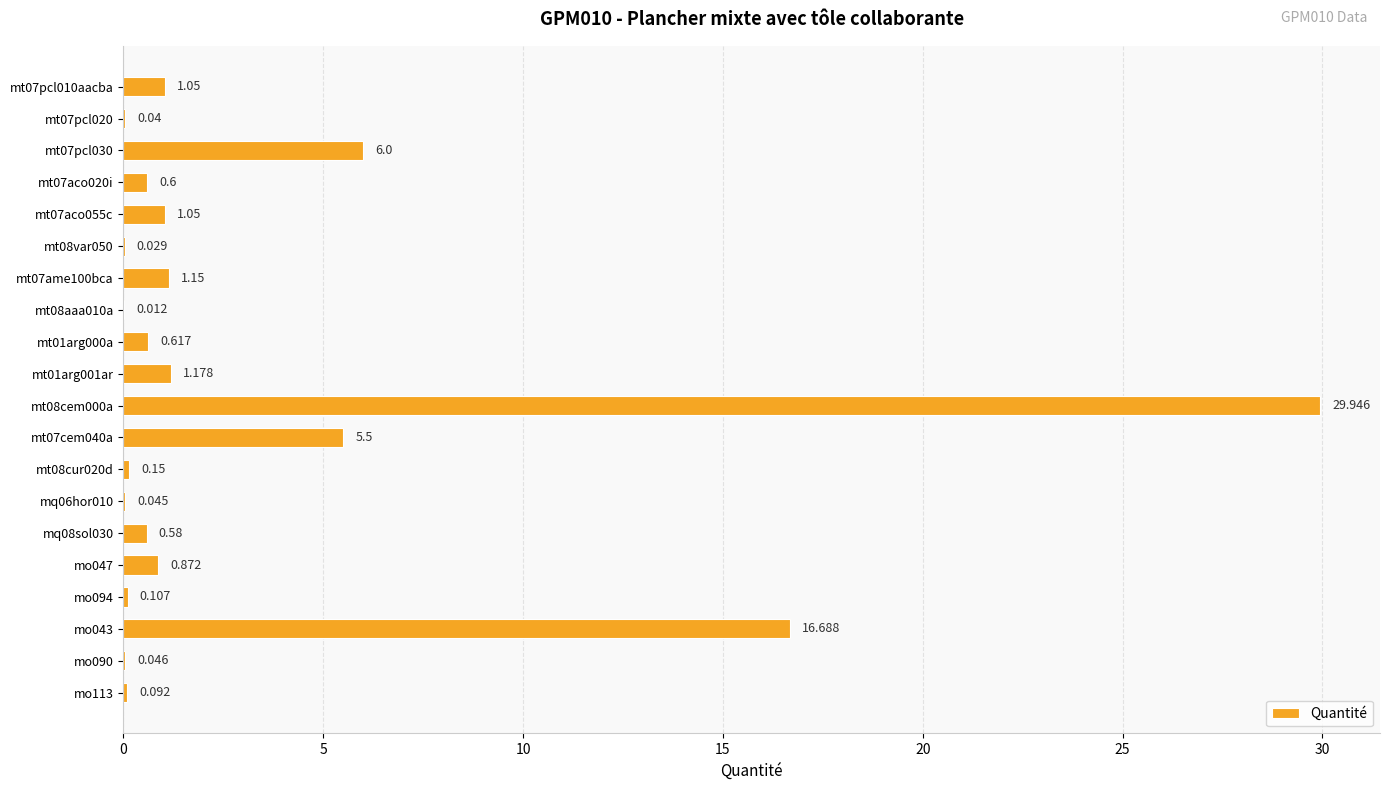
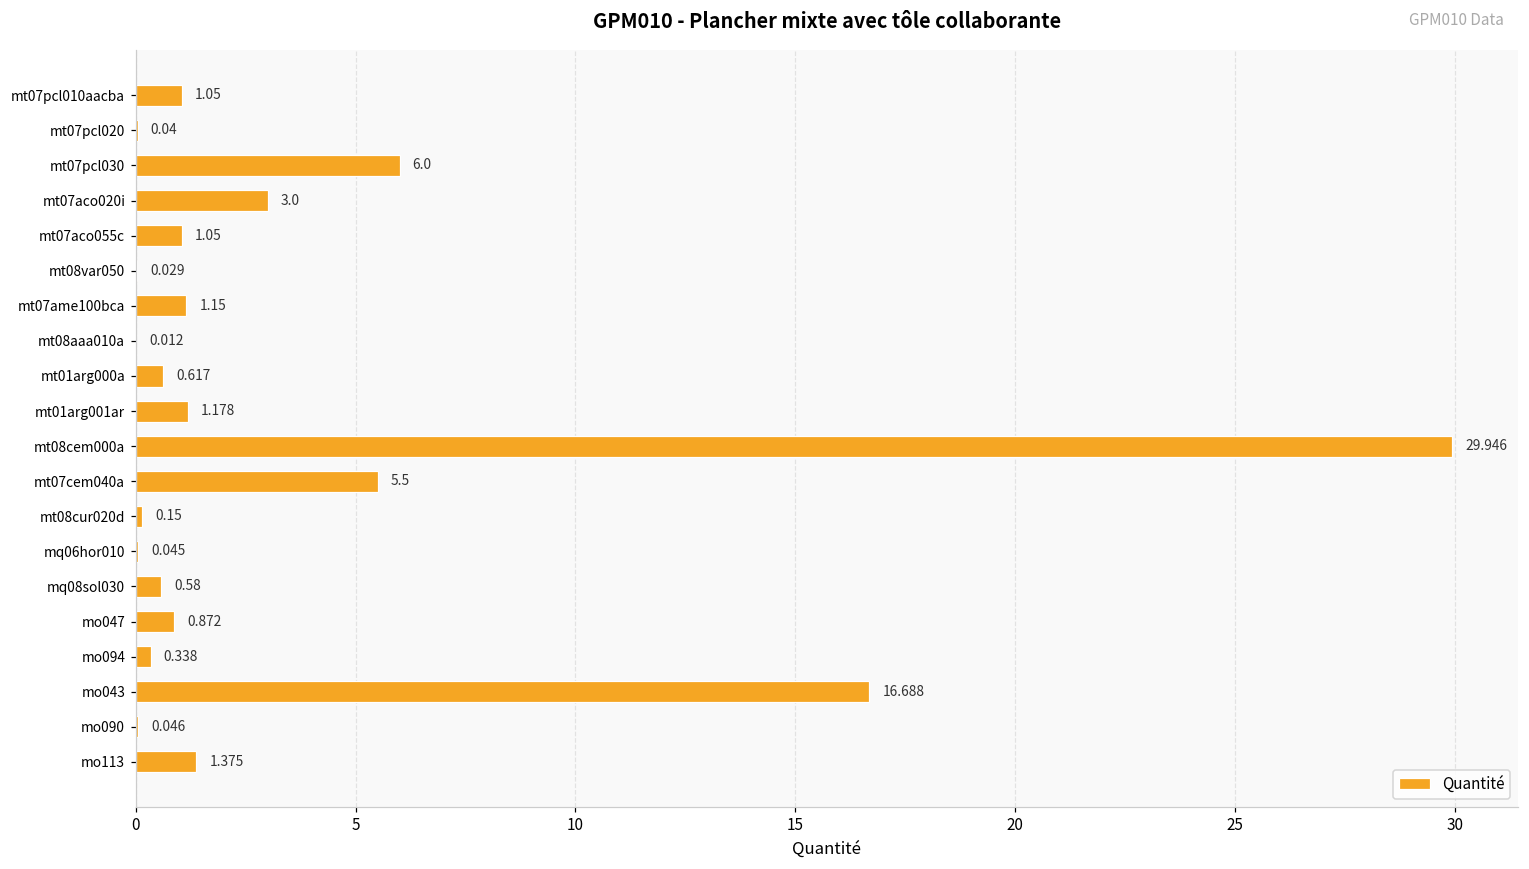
  {
    "mt07pcl010aacba": 1.05,
    "mt07pcl020": 0.04,
    "mt07pcl030": 6.0,
-   "mt07aco020i": 0.6,
+   "mt07aco020i": 3.0,
    "mt07aco055c": 1.05,
    "mt08var050": 0.029,
    "mt07ame100bca": 1.15,
    "mt08aaa010a": 0.012,
    "mt01arg000a": 0.617,
    "mt01arg001ar": 1.178,
    "mt08cem000a": 29.946,
    "mt07cem040a": 5.5,
    "mt08cur020d": 0.15,
    "mq06hor010": 0.045,
    "mq08sol030": 0.58,
    "mo047": 0.872,
-   "mo094": 0.107,
+   "mo094": 0.338,
    "mo043": 16.688,
    "mo090": 0.046,
-   "mo113": 0.092
+   "mo113": 1.375
  }
